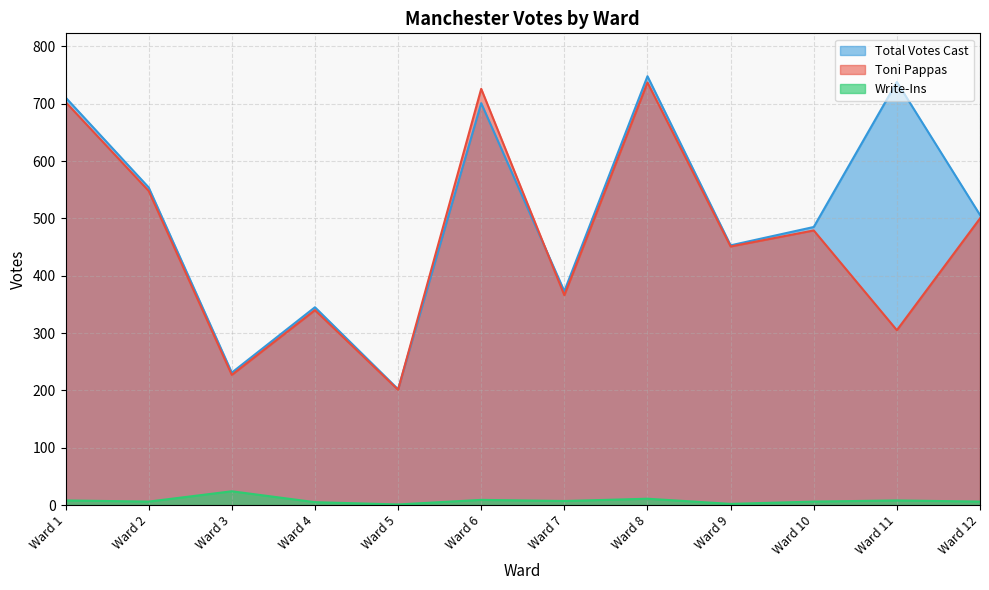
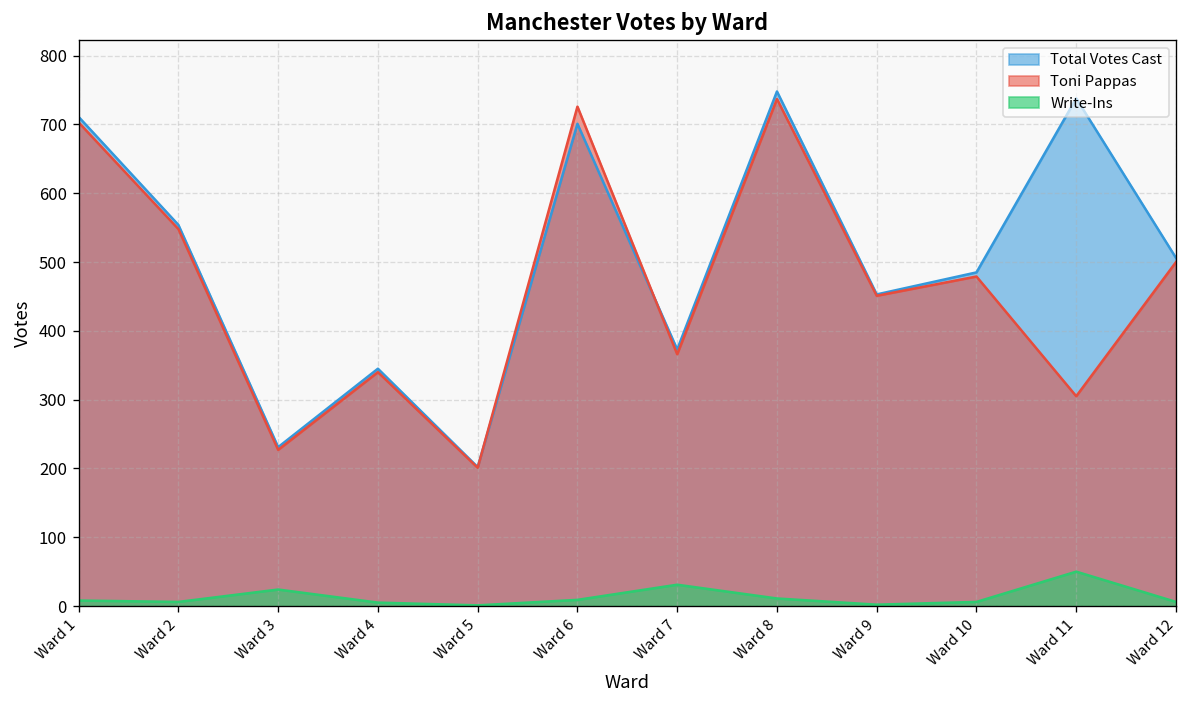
  {
    "Total Votes Cast": {
      "Ward 1": 710,
      "Ward 2": 550,
      "Ward 4": 350,
      "Ward 6": 700,
      "Ward 7": 370,
      "Ward 8": 750,
      "Ward 10": 490,
      "Ward 12": 510
    },
    "Toni Pappas": {
      "Ward 1": 700,
      "Ward 2": 550,
      "Ward 4": 340,
      "Ward 6": 730,
      "Ward 7": 370,
      "Ward 8": 740,
      "Ward 10": 480,
      "Ward 11": 310,
      "Ward 12": 500
    },
    "Write-Ins": {
      "Ward 1": 10,
      "Ward 2": 10,
      "Ward 3": 20,
      "Ward 4": 10,
      "Ward 5": 0,
      "Ward 6": 10,
-     "Ward 7": 10,
+     "Ward 7": 30,
      "Ward 8": 10,
      "Ward 9": 0,
      "Ward 10": 10,
-     "Ward 11": 10,
+     "Ward 11": 50,
      "Ward 12": 10
    }
  }
